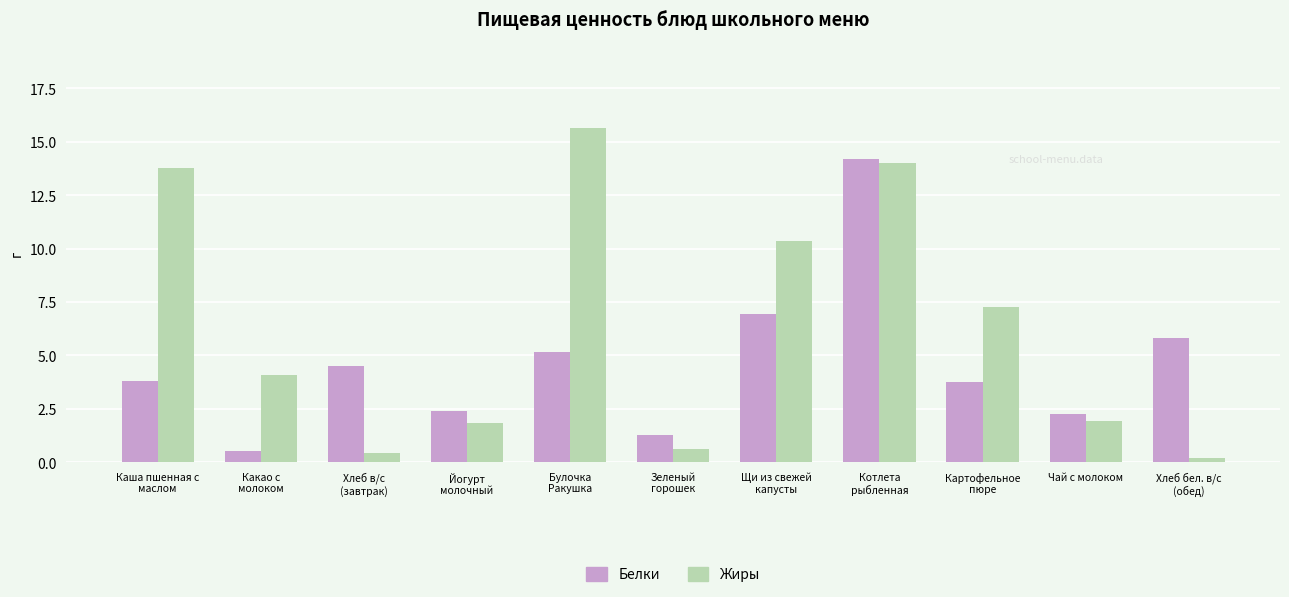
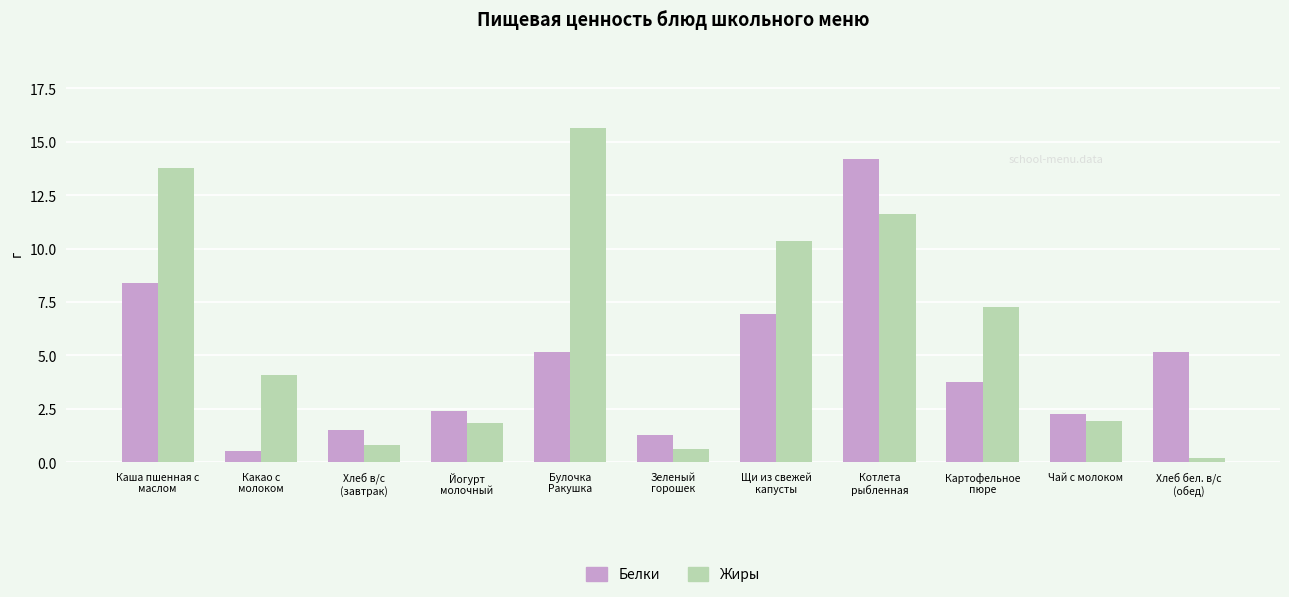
  {
    "Белки": {
-     "Каша пшенная с маслом": 3.8,
+     "Каша пшенная с маслом": 8.4,
      "Какао с молоком": 0.5,
-     "Хлеб в/с (завтрак)": 4.5,
+     "Хлеб в/с (завтрак)": 1.5,
      "Йогурт молочный": 2.4,
      "Булочка Ракушка": 5.2,
      "Зеленый горошек": 1.3,
      "Щи из свежей капусты": 7.0,
      "Котлета рыбленная": 14.2,
      "Картофельное пюре": 3.7,
      "Чай с молоком": 2.3,
-     "Хлеб бел. в/с (обед)": 5.8
+     "Хлеб бел. в/с (обед)": 5.2
    },
    "Жиры": {
      "Каша пшенная с маслом": 13.8,
      "Какао с молоком": 4.1,
-     "Хлеб в/с (завтрак)": 0.5,
+     "Хлеб в/с (завтрак)": 0.8,
      "Йогурт молочный": 1.8,
      "Булочка Ракушка": 15.6,
      "Зеленый горошек": 0.6,
      "Щи из свежей капусты": 10.4,
-     "Котлета рыбленная": 14.0,
+     "Котлета рыбленная": 11.6,
      "Картофельное пюре": 7.3,
      "Чай с молоком": 2.0,
      "Хлеб бел. в/с (обед)": 0.2
    }
  }
